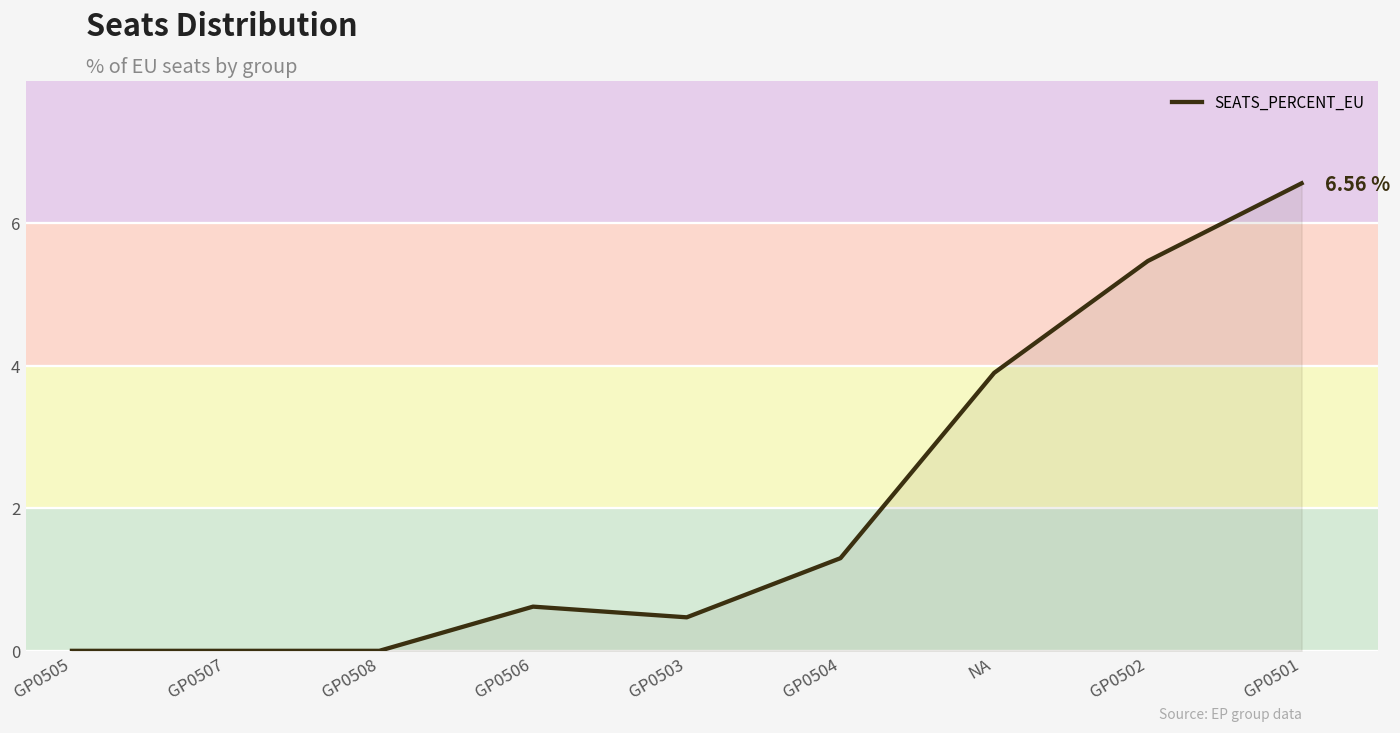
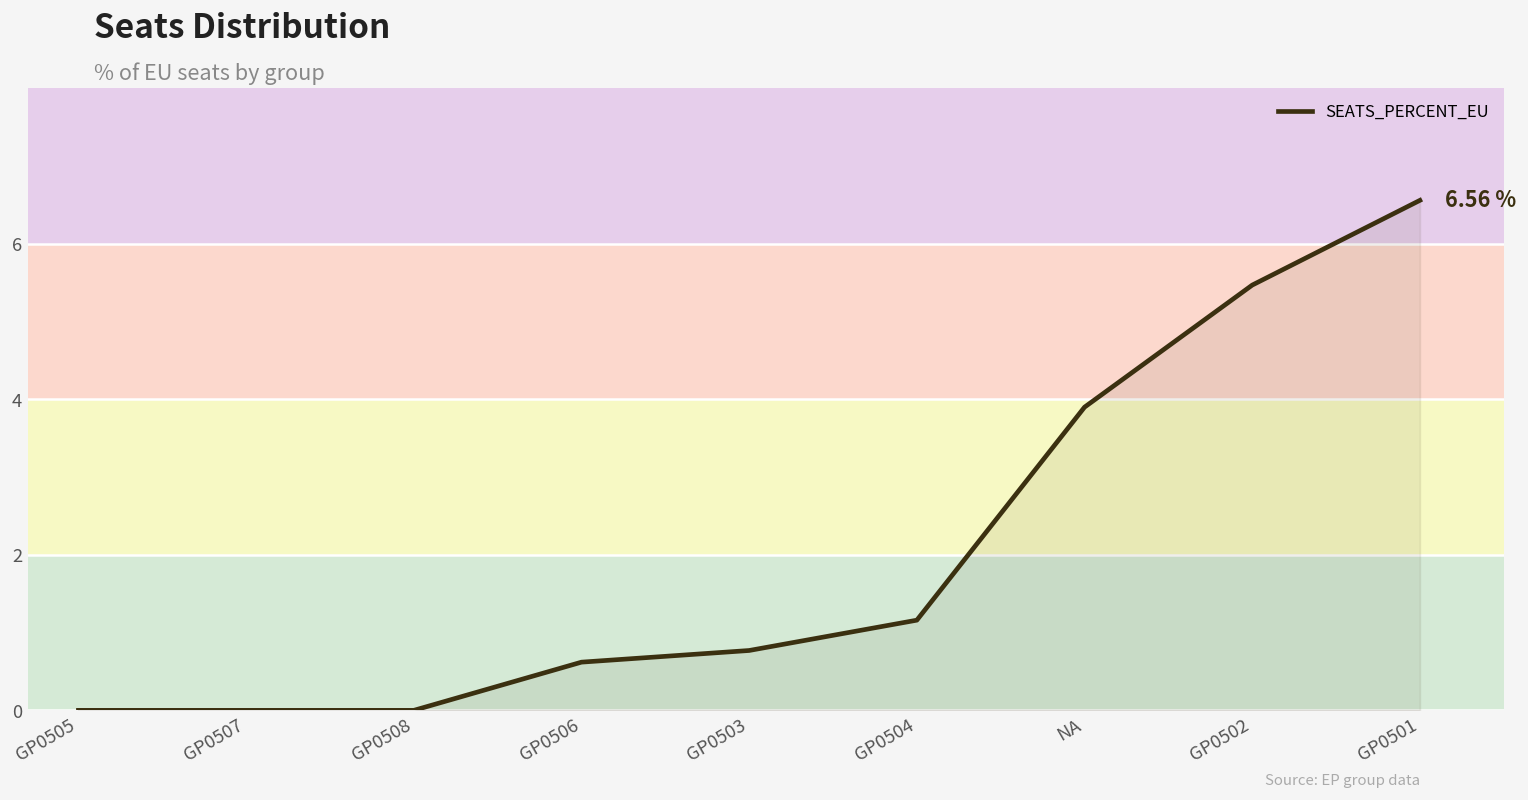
  {
    "GP0505": 0.0,
    "GP0507": 0.0,
    "GP0508": 0.0,
    "GP0506": 0.6,
-   "GP0503": 0.5,
-   "GP0504": 1.3,
+   "GP0503": 0.8,
+   "GP0504": 1.2,
    "NA": 3.9,
    "GP0502": 5.5
  }
